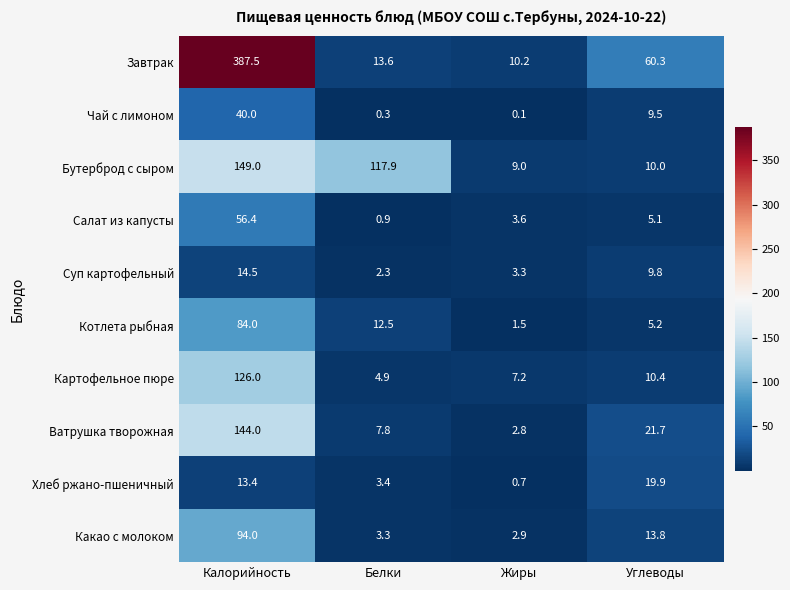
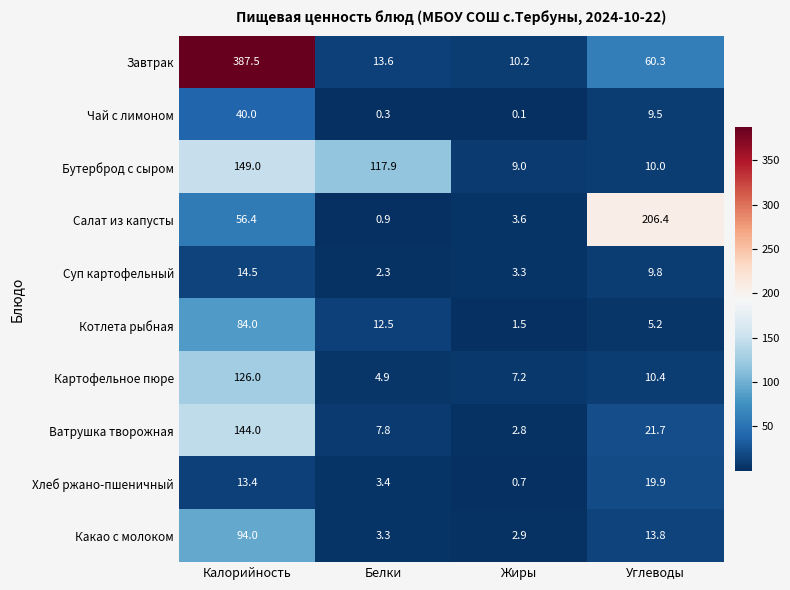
  {
    "Завтрак": {
      "Калорийность": 387.5,
      "Белки": 13.6,
      "Жиры": 10.2,
      "Углеводы": 60.3
    },
    "Чай с лимоном": {
      "Калорийность": 40.0,
      "Белки": 0.3,
      "Жиры": 0.1,
      "Углеводы": 9.5
    },
    "Бутерброд с сыром": {
      "Калорийность": 149.0,
      "Белки": 117.9,
      "Жиры": 9.0,
      "Углеводы": 10.0
    },
    "Салат из капусты": {
      "Калорийность": 56.4,
      "Белки": 0.9,
      "Жиры": 3.6,
-     "Углеводы": 5.1
+     "Углеводы": 206.4
    },
    "Суп картофельный": {
      "Калорийность": 14.5,
      "Белки": 2.3,
      "Жиры": 3.3,
      "Углеводы": 9.8
    },
    "Котлета рыбная": {
      "Калорийность": 84.0,
      "Белки": 12.5,
      "Жиры": 1.5,
      "Углеводы": 5.2
    },
    "Картофельное пюре": {
      "Калорийность": 126.0,
      "Белки": 4.9,
      "Жиры": 7.2,
      "Углеводы": 10.4
    },
    "Ватрушка творожная": {
      "Калорийность": 144.0,
      "Белки": 7.8,
      "Жиры": 2.8,
      "Углеводы": 21.7
    },
    "Хлеб ржано-пшеничный": {
      "Калорийность": 13.4,
      "Белки": 3.4,
      "Жиры": 0.7,
      "Углеводы": 19.9
    },
    "Какао с молоком": {
      "Калорийность": 94.0,
      "Белки": 3.3,
      "Жиры": 2.9,
      "Углеводы": 13.8
    }
  }
